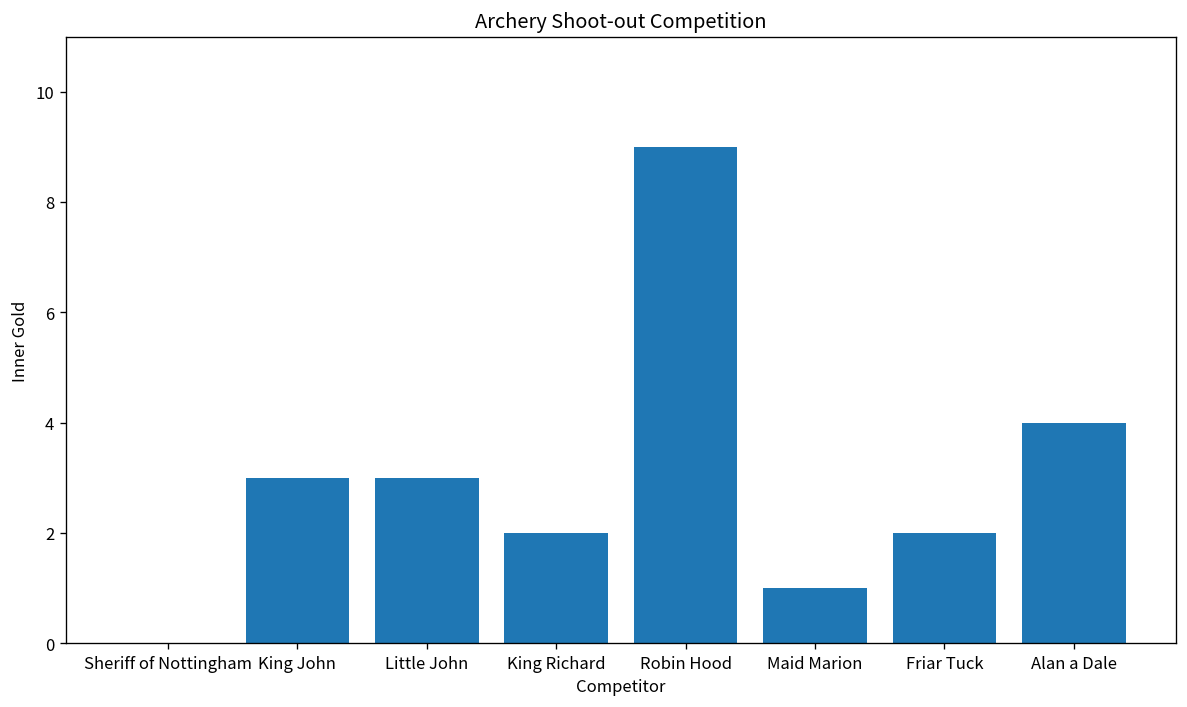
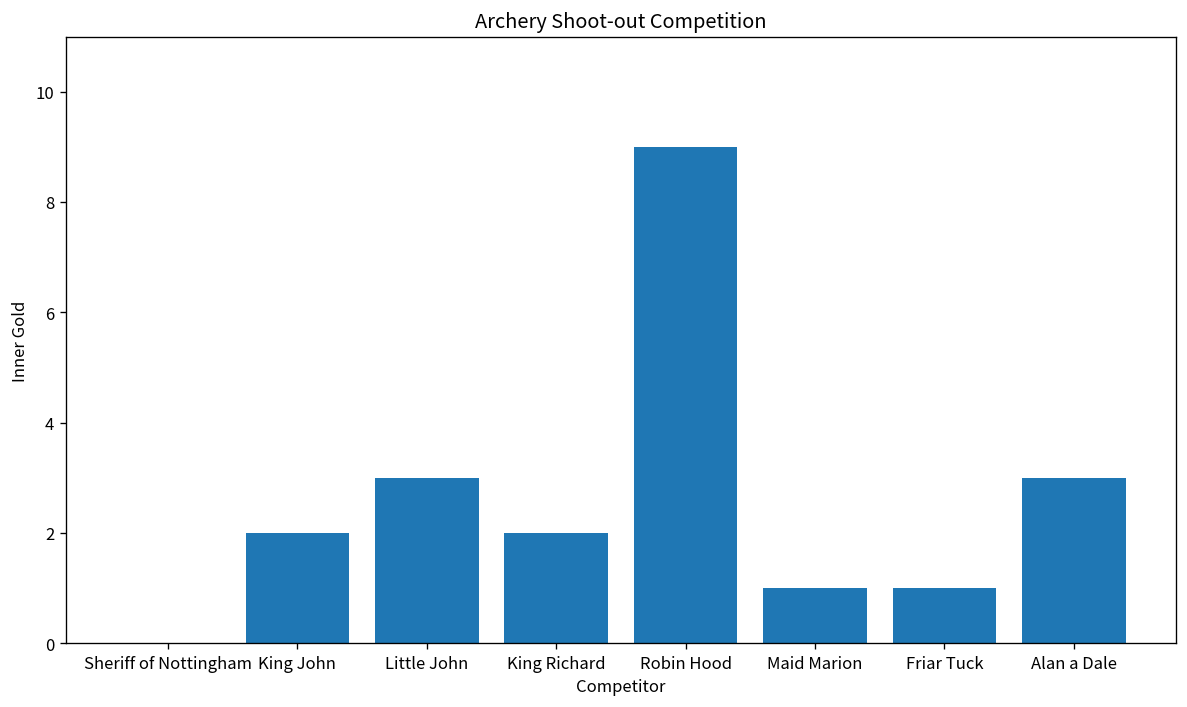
  {
    "Sheriff of Nottingham": 0,
-   "King John": 3,
+   "King John": 2,
    "Little John": 3,
    "King Richard": 2,
    "Robin Hood": 9,
    "Maid Marion": 1,
-   "Friar Tuck": 2,
-   "Alan a Dale": 4
+   "Friar Tuck": 1,
+   "Alan a Dale": 3
  }
